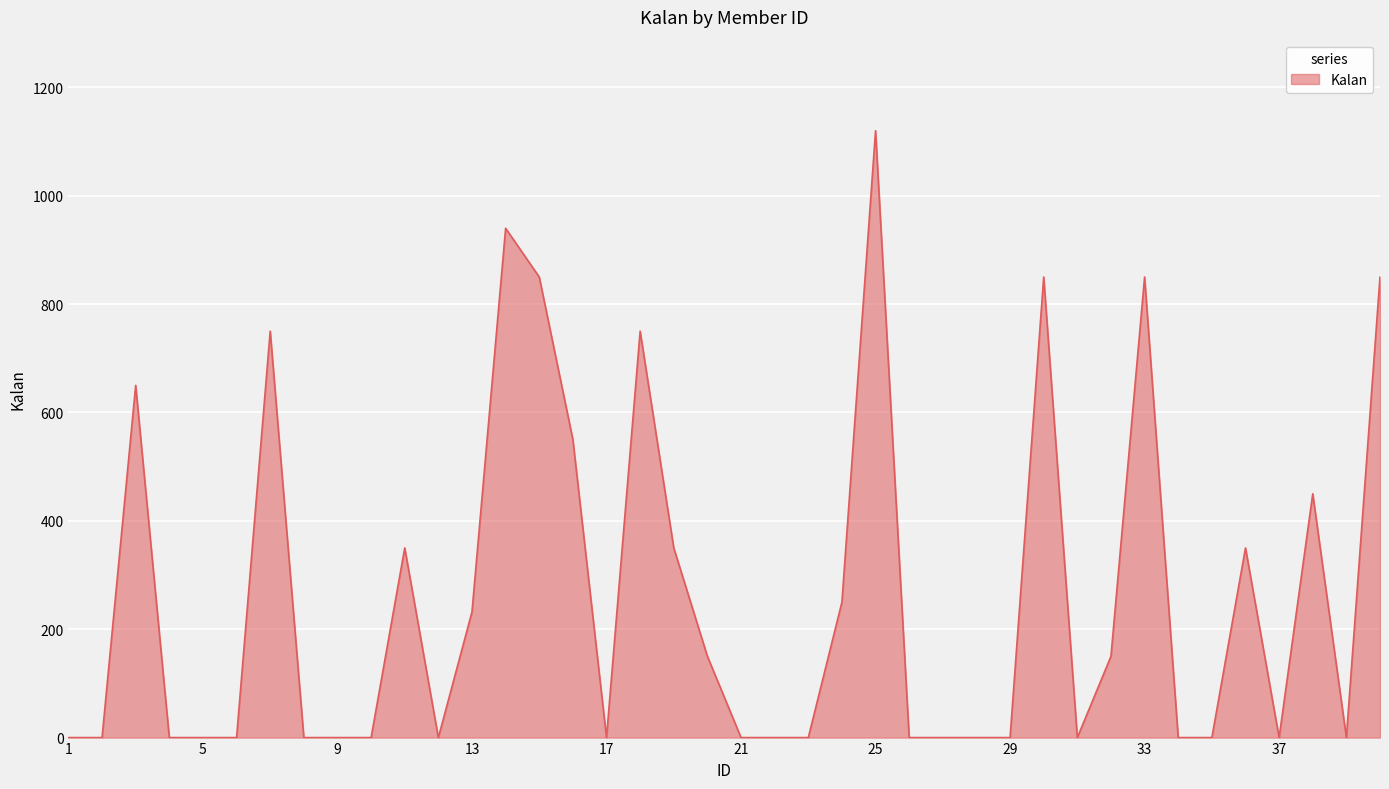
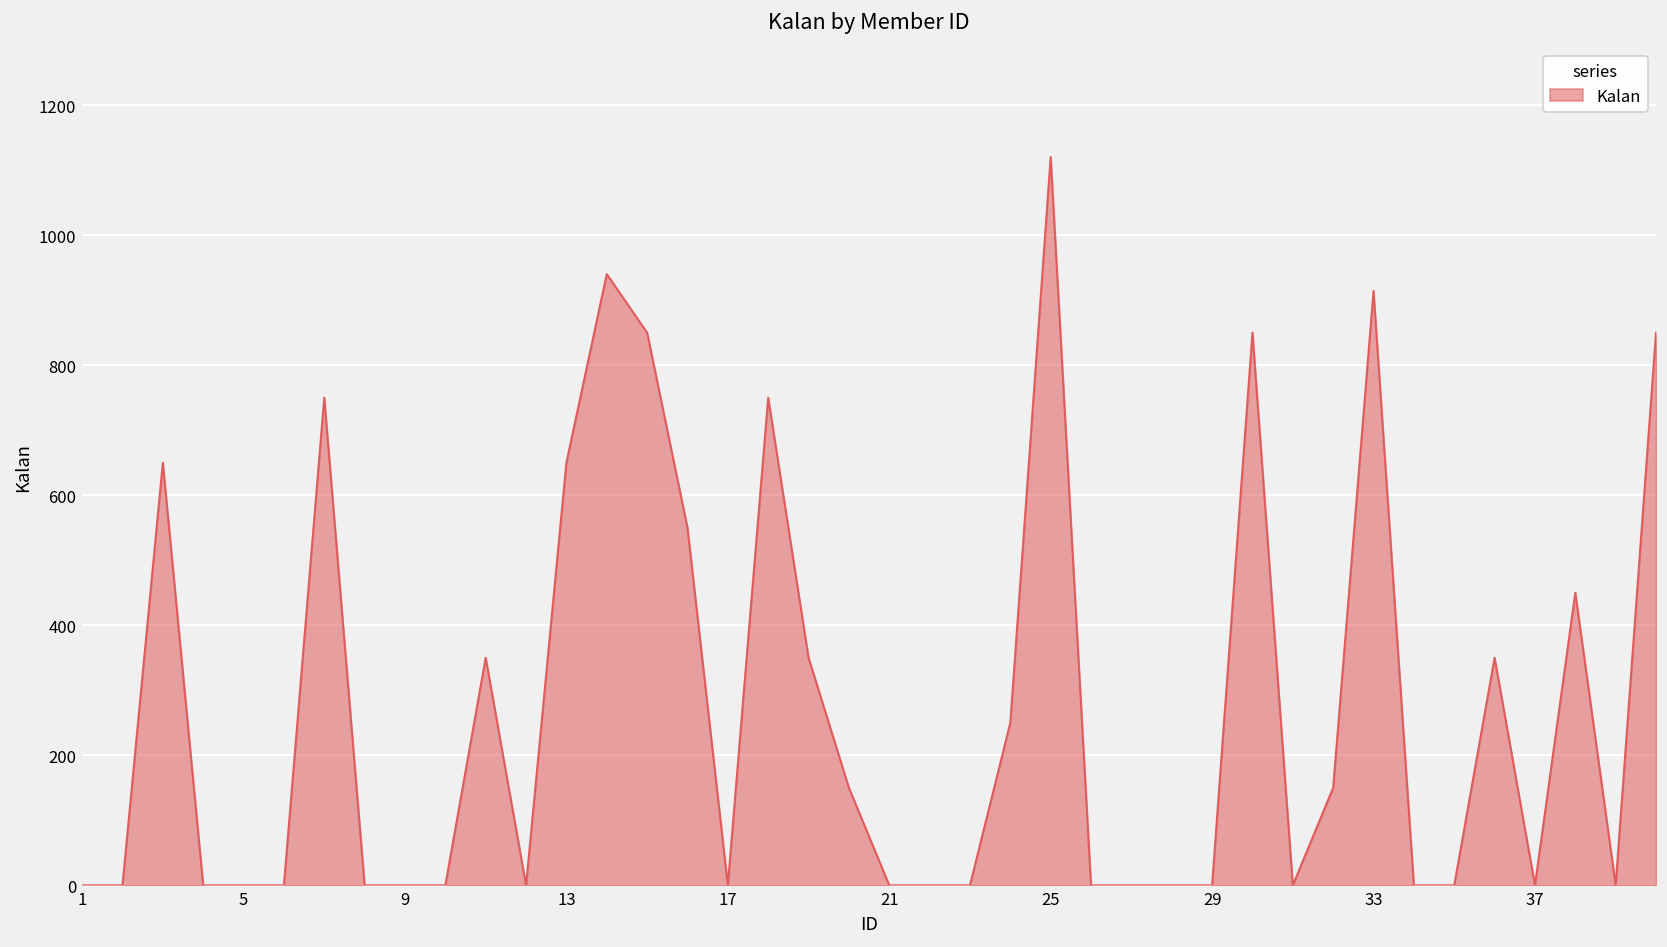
  {
    "1": 0,
    "5": 0,
    "9": 0,
-   "13": 230,
+   "13": 650,
    "17": 0,
    "21": 0,
    "25": 1120,
    "29": 0,
-   "33": 850,
+   "33": 910,
    "37": 0
  }
